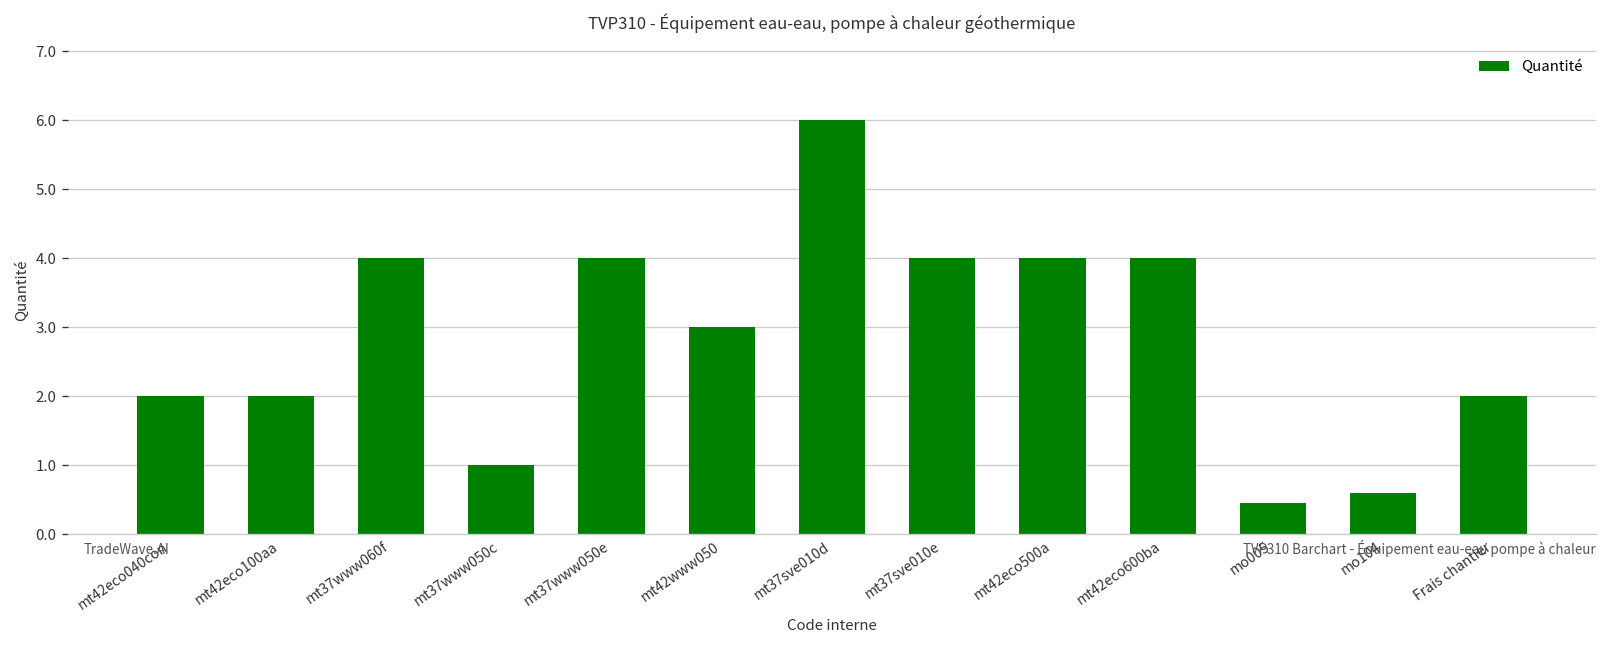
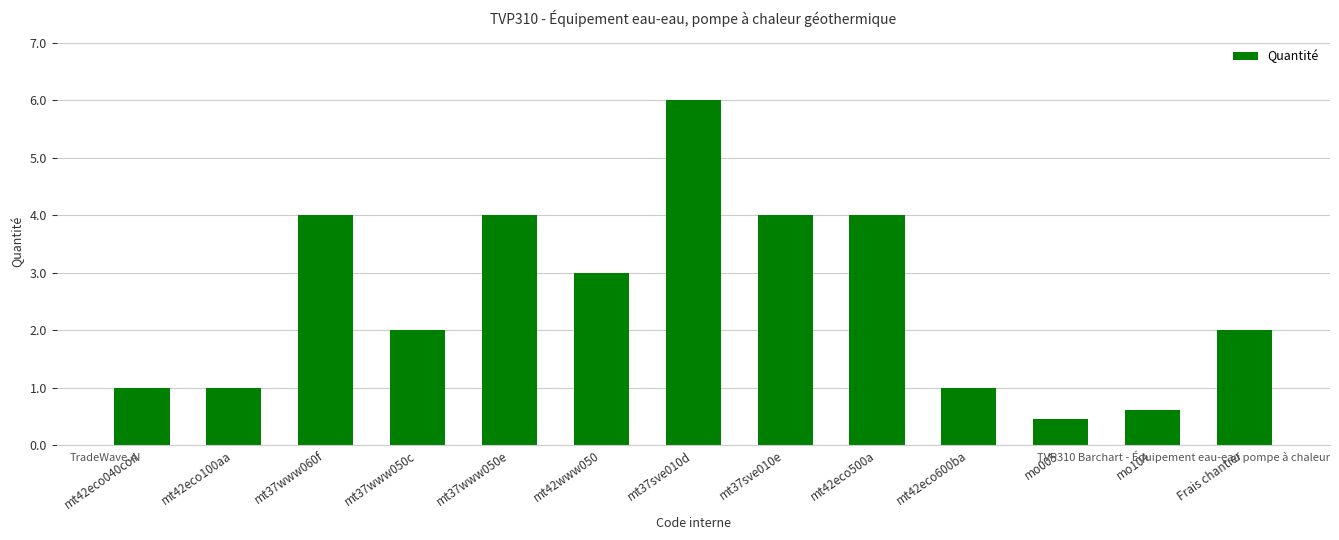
  {
-   "mt42eco040con": 2,
-   "mt42eco100aa": 2,
+   "mt42eco040con": 1,
+   "mt42eco100aa": 1,
    "mt37www060f": 4,
-   "mt37www050c": 1,
+   "mt37www050c": 2,
    "mt37www050e": 4,
    "mt42www050": 3,
    "mt37sve010d": 6,
    "mt37sve010e": 4,
    "mt42eco500a": 4,
-   "mt42eco600ba": 4,
+   "mt42eco600ba": 1,
    "mo005": 0.4,
    "mo104": 0.6,
    "Frais chantier": 2
  }
